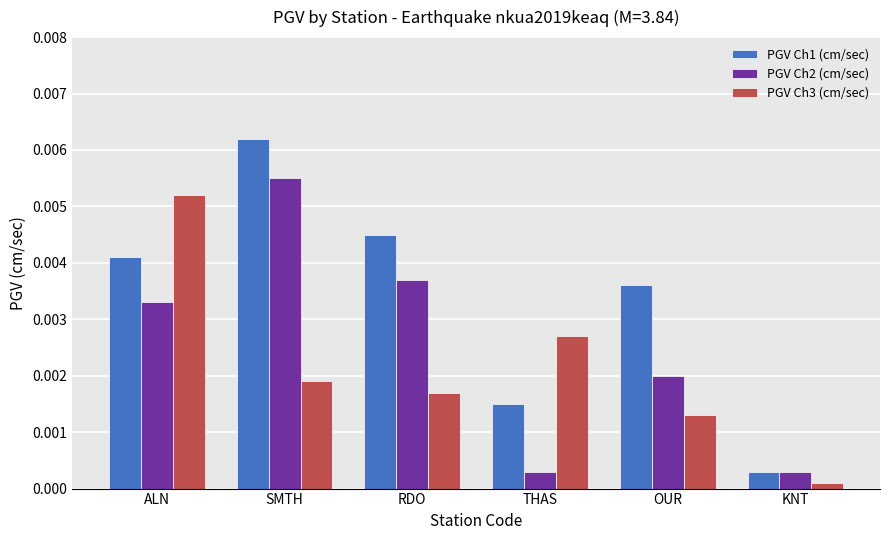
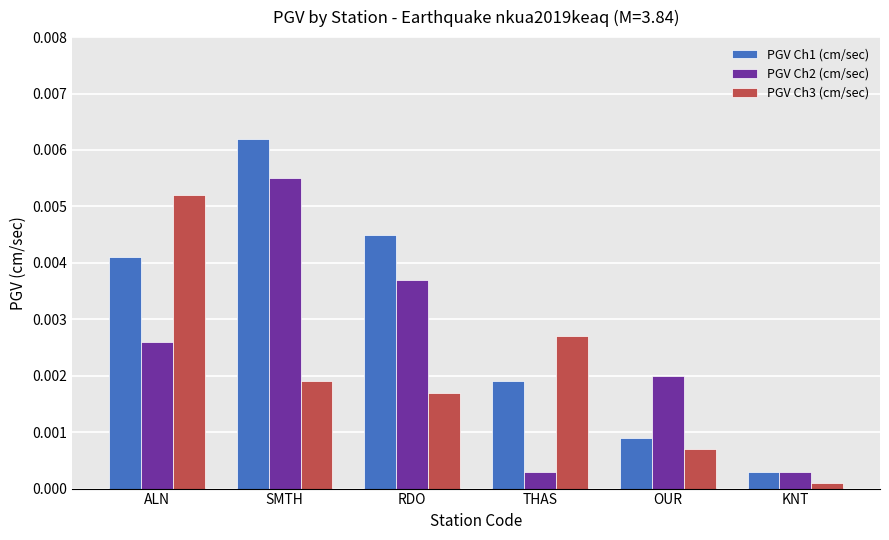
  {
    "PGV Ch1 (cm/sec)": {
      "ALN": 0.0041,
      "SMTH": 0.0062,
      "RDO": 0.0045,
-     "THAS": 0.0015,
-     "OUR": 0.0036,
+     "THAS": 0.0019,
+     "OUR": 0.0009,
      "KNT": 0.0003
    },
    "PGV Ch2 (cm/sec)": {
-     "ALN": 0.0033,
+     "ALN": 0.0026,
      "SMTH": 0.0055,
      "RDO": 0.0037,
      "THAS": 0.0003,
      "OUR": 0.0020,
      "KNT": 0.0003
    },
    "PGV Ch3 (cm/sec)": {
      "ALN": 0.0052,
      "SMTH": 0.0019,
      "RDO": 0.0017,
      "THAS": 0.0027,
-     "OUR": 0.0013,
+     "OUR": 0.0007,
      "KNT": 0.0001
    }
  }
